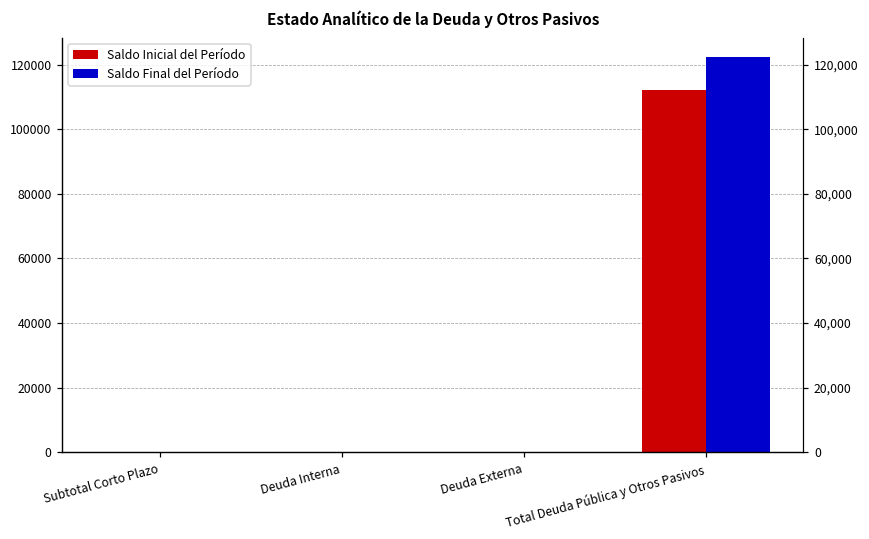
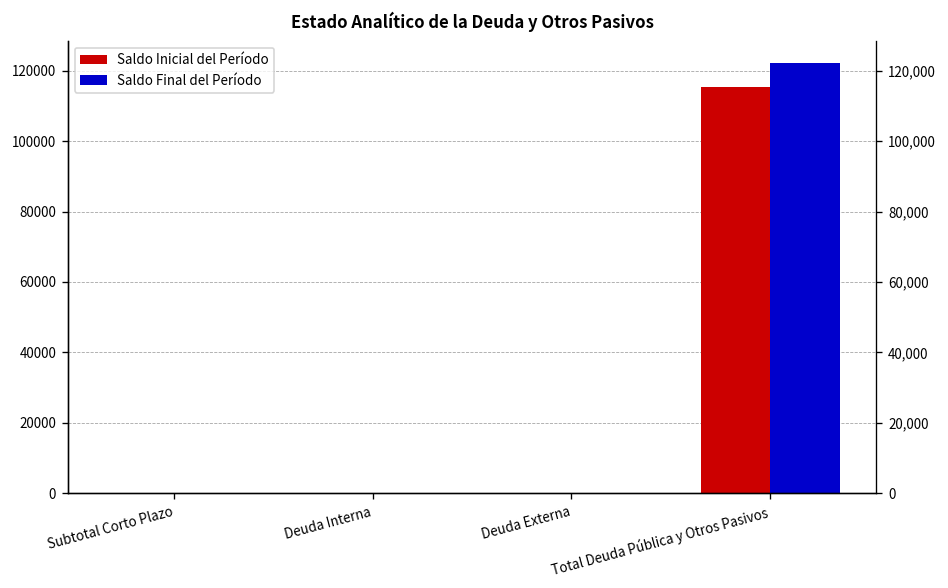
  {
    "Saldo Inicial del Período": {
      "Subtotal Corto Plazo": 0,
      "Deuda Interna": 0,
      "Deuda Externa": 0,
-     "Total Deuda Pública y Otros Pasivos": 112000
+     "Total Deuda Pública y Otros Pasivos": 115000
    },
    "Saldo Final del Período": {
      "Subtotal Corto Plazo": 0,
      "Deuda Interna": 0,
      "Deuda Externa": 0,
      "Total Deuda Pública y Otros Pasivos": 122000
    }
  }
